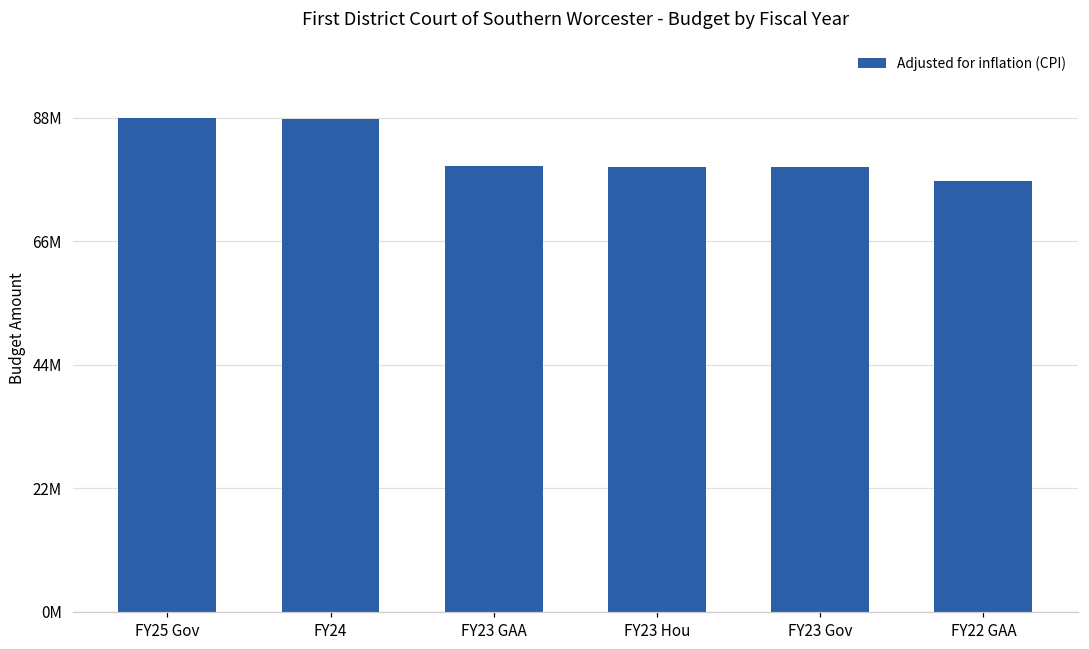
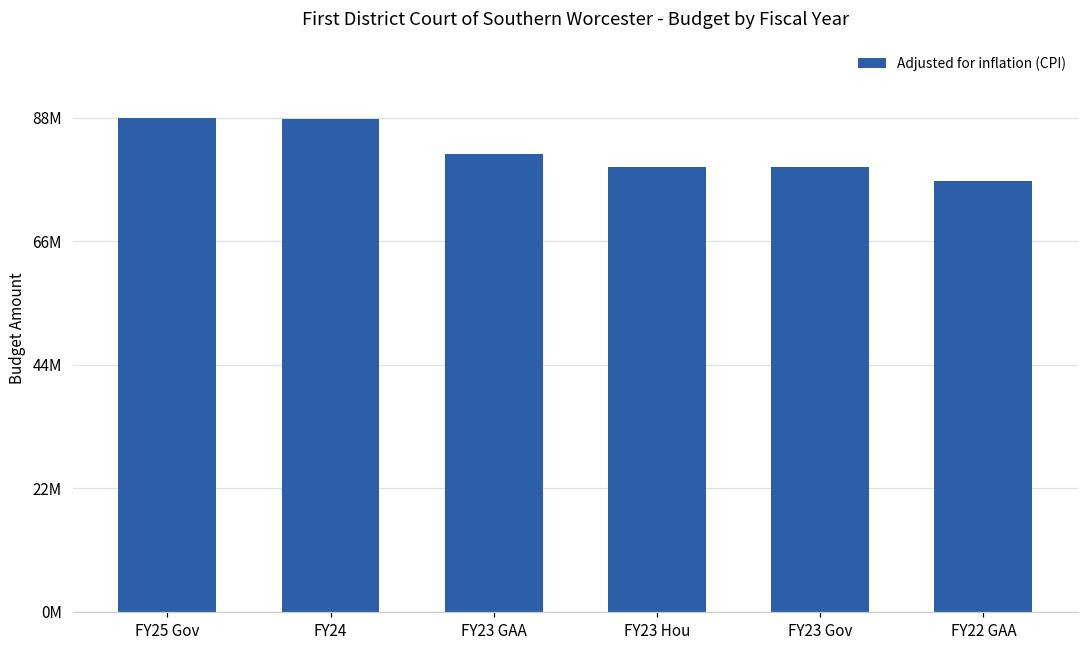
  {
    "FY25 Gov": 89000000,
    "FY24": 88000000,
-   "FY23 GAA": 80000000,
+   "FY23 GAA": 82000000,
    "FY23 Hou": 80000000,
    "FY23 Gov": 80000000,
    "FY22 GAA": 77000000
  }
